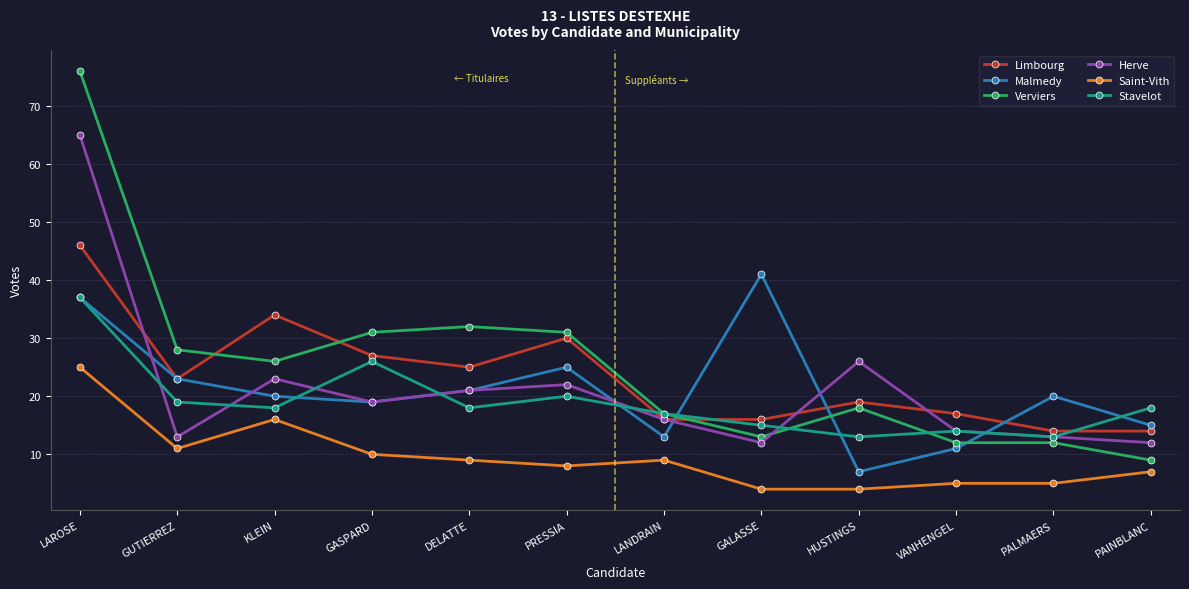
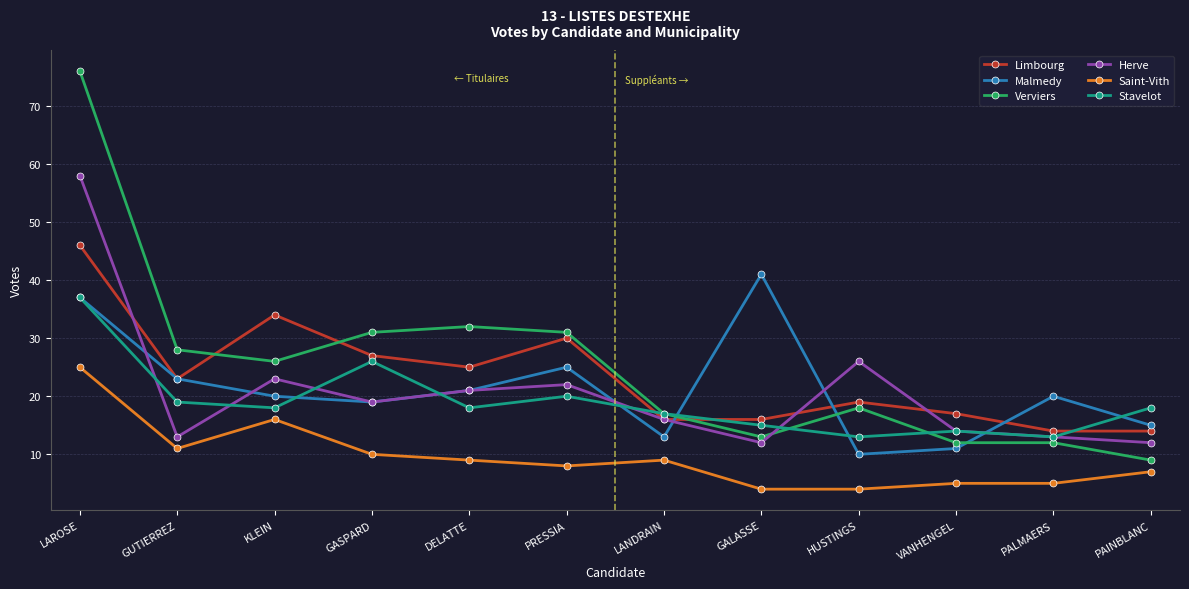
  {
    "Limbourg": {
      "LAROSE": 46,
      "KLEIN": 34,
      "GASPARD": 27,
      "DELATTE": 25,
      "PRESSIA": 30,
      "GALASSE": 16,
      "HUSTINGS": 19,
      "VANHENGEL": 17,
      "PALMAERS": 14,
      "PAINBLANC": 14
    },
    "Malmedy": {
      "KLEIN": 20,
      "PRESSIA": 25,
      "LANDRAIN": 13,
      "GALASSE": 41,
-     "HUSTINGS": 7,
+     "HUSTINGS": 10,
      "VANHENGEL": 11,
      "PALMAERS": 20,
      "PAINBLANC": 15
    },
    "Herve": {
-     "LAROSE": 65,
+     "LAROSE": 58,
      "GUTIERREZ": 13,
      "KLEIN": 23,
      "PRESSIA": 22,
      "GALASSE": 12,
      "HUSTINGS": 26,
      "PAINBLANC": 12
    },
    "Saint-Vith": {
      "LAROSE": 25,
      "GUTIERREZ": 11,
      "KLEIN": 16,
      "GASPARD": 10,
      "DELATTE": 9,
      "PRESSIA": 8,
      "LANDRAIN": 9,
      "GALASSE": 4,
      "HUSTINGS": 4,
      "VANHENGEL": 5,
      "PALMAERS": 5,
      "PAINBLANC": 7
    }
  }
